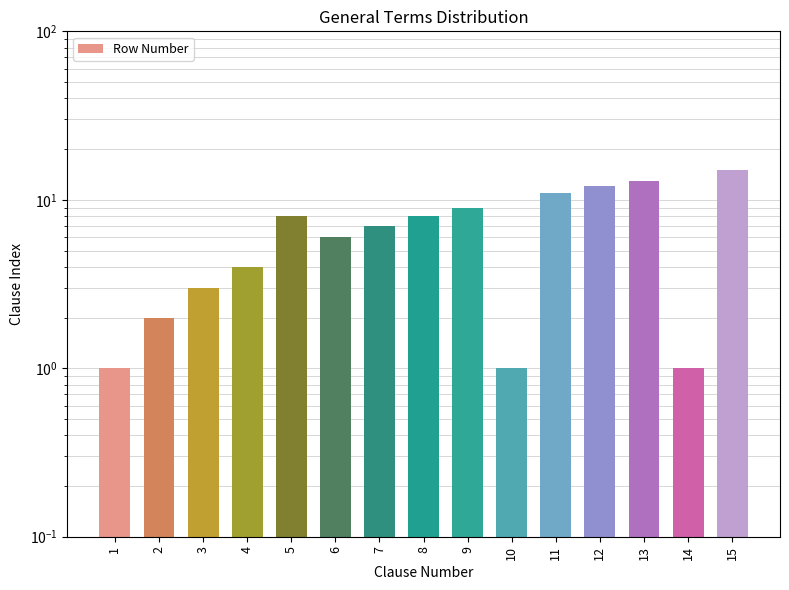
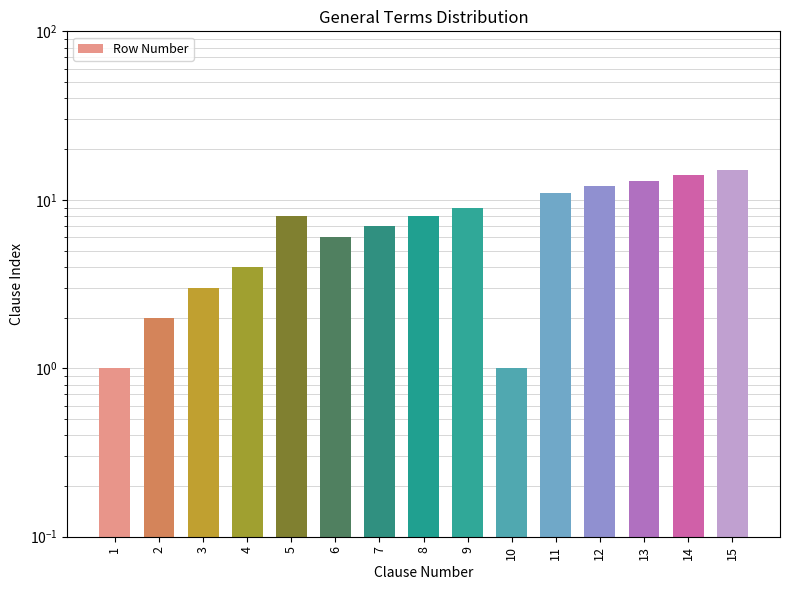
  {
    "1": 1,
    "2": 2,
    "3": 3,
    "4": 4,
    "5": 8,
    "6": 6,
    "7": 7,
    "8": 8,
    "9": 9,
    "10": 1,
    "11": 11,
    "12": 12,
    "13": 13,
-   "14": 1,
+   "14": 14,
    "15": 15
  }
